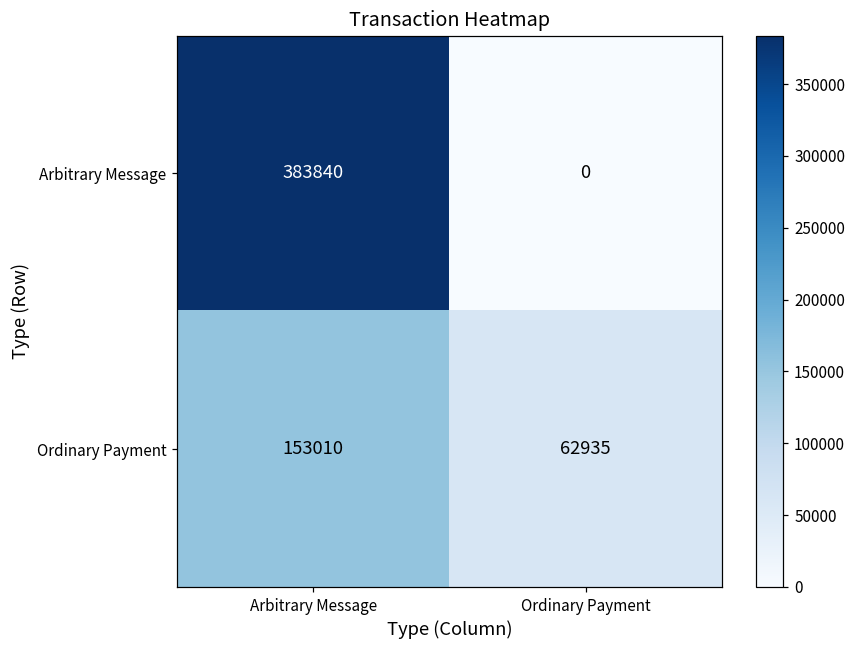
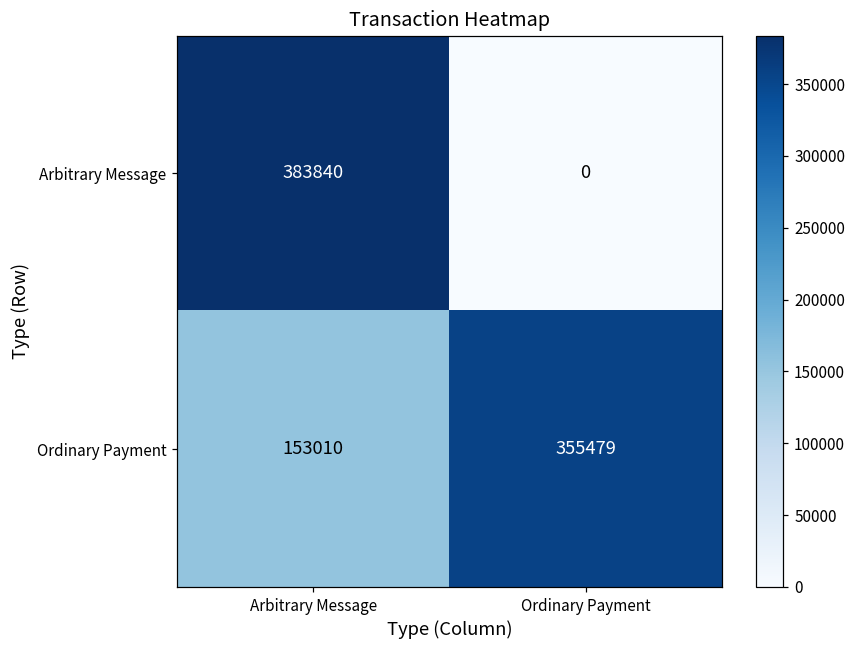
  {
    "Arbitrary Message": {
      "Arbitrary Message": 383840,
      "Ordinary Payment": 0
    },
    "Ordinary Payment": {
      "Arbitrary Message": 153010,
-     "Ordinary Payment": 62935
+     "Ordinary Payment": 355479
    }
  }
